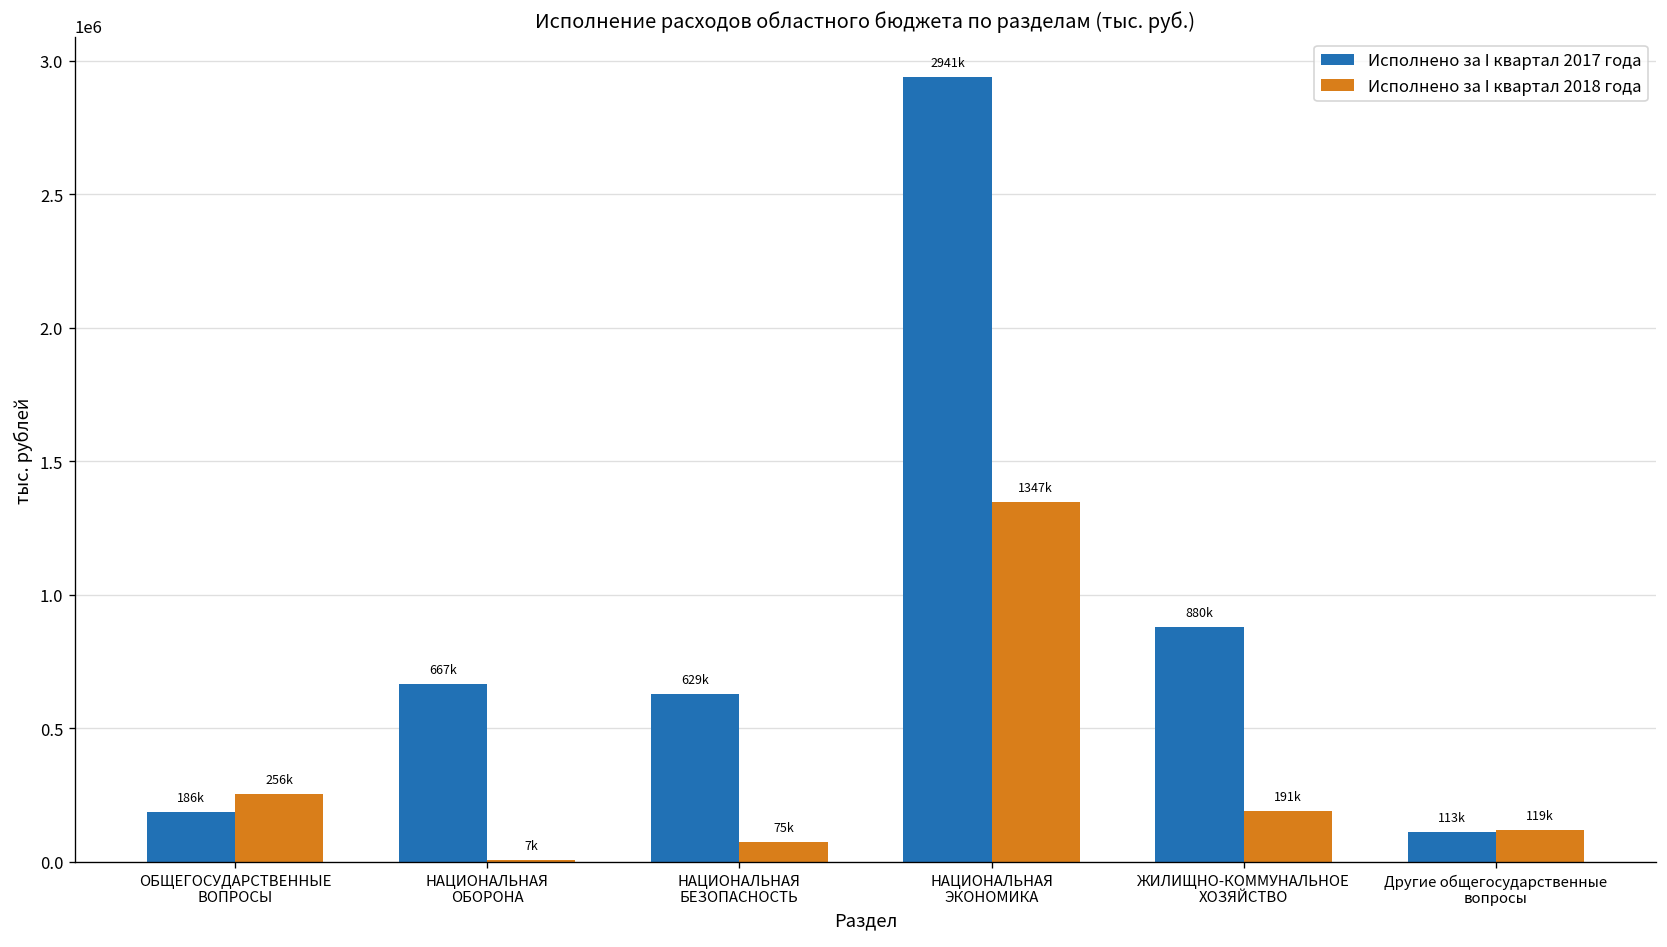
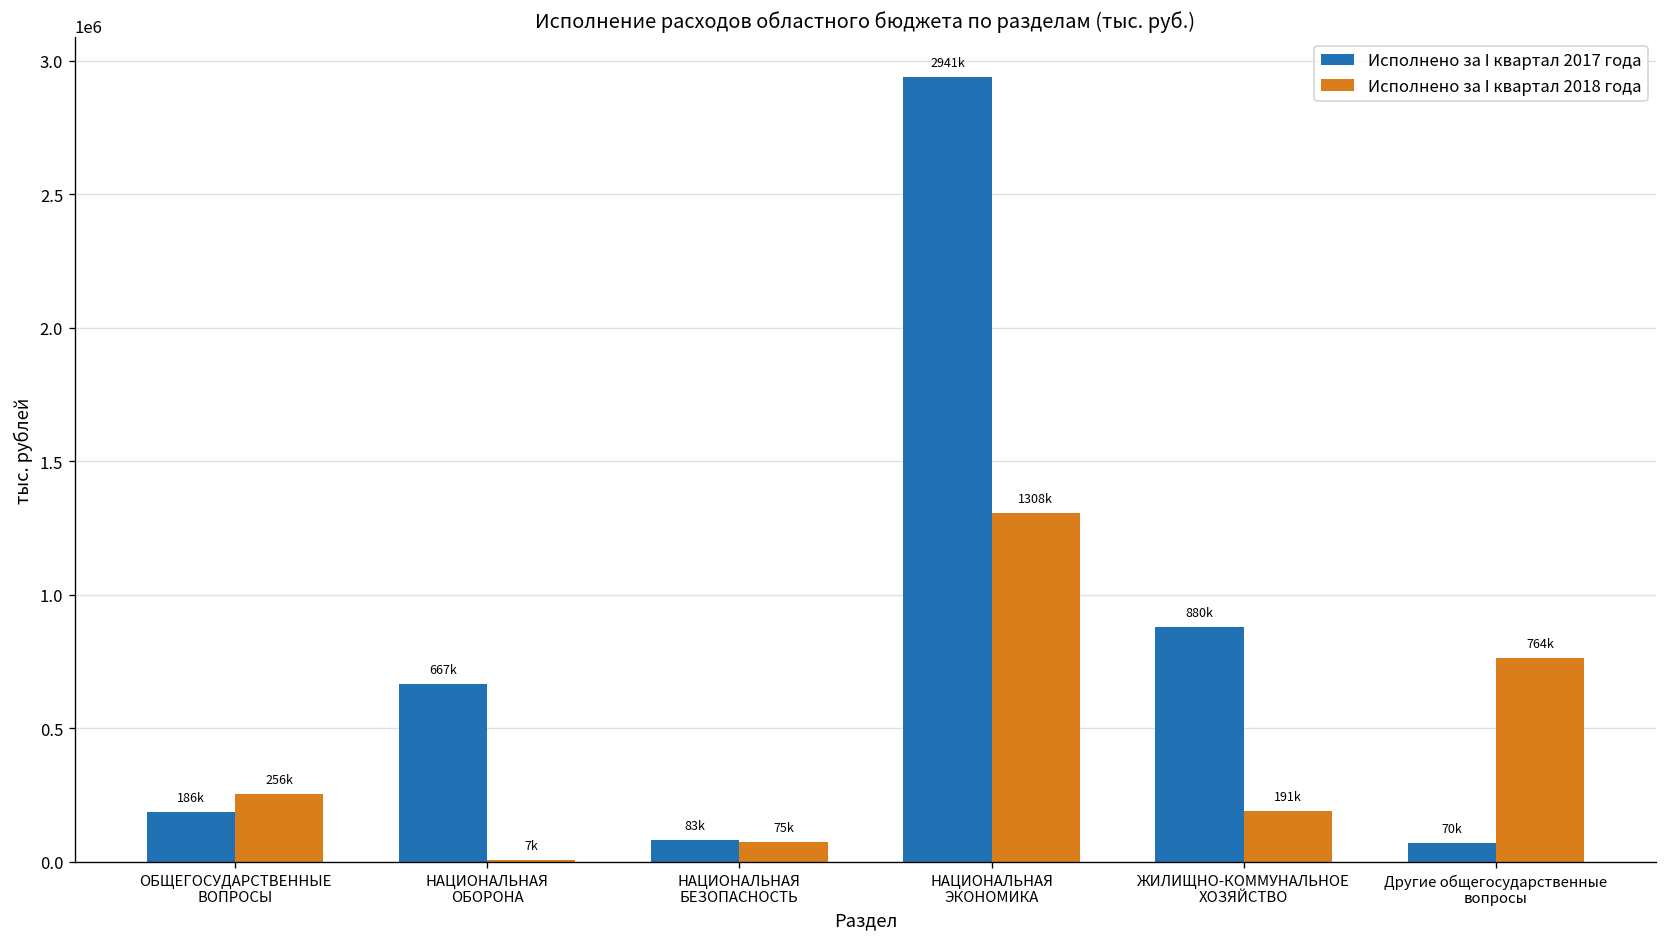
  {
    "Исполнено за I квартал 2017 года": {
      "ОБЩЕГОСУДАРСТВЕННЫЕ ВОПРОСЫ": "186k",
      "НАЦИОНАЛЬНАЯ ОБОРОНА": "667k",
-     "НАЦИОНАЛЬНАЯ БЕЗОПАСНОСТЬ": "629k",
+     "НАЦИОНАЛЬНАЯ БЕЗОПАСНОСТЬ": "83k",
      "НАЦИОНАЛЬНАЯ ЭКОНОМИКА": "2941k",
      "ЖИЛИЩНО-КОММУНАЛЬНОЕ ХОЗЯЙСТВО": "880k",
-     "Другие общегосударственные вопросы": "113k"
+     "Другие общегосударственные вопросы": "70k"
    },
    "Исполнено за I квартал 2018 года": {
      "ОБЩЕГОСУДАРСТВЕННЫЕ ВОПРОСЫ": "256k",
      "НАЦИОНАЛЬНАЯ ОБОРОНА": "7k",
      "НАЦИОНАЛЬНАЯ БЕЗОПАСНОСТЬ": "75k",
-     "НАЦИОНАЛЬНАЯ ЭКОНОМИКА": "1347k",
+     "НАЦИОНАЛЬНАЯ ЭКОНОМИКА": "1308k",
      "ЖИЛИЩНО-КОММУНАЛЬНОЕ ХОЗЯЙСТВО": "191k",
-     "Другие общегосударственные вопросы": "119k"
+     "Другие общегосударственные вопросы": "764k"
    }
  }
